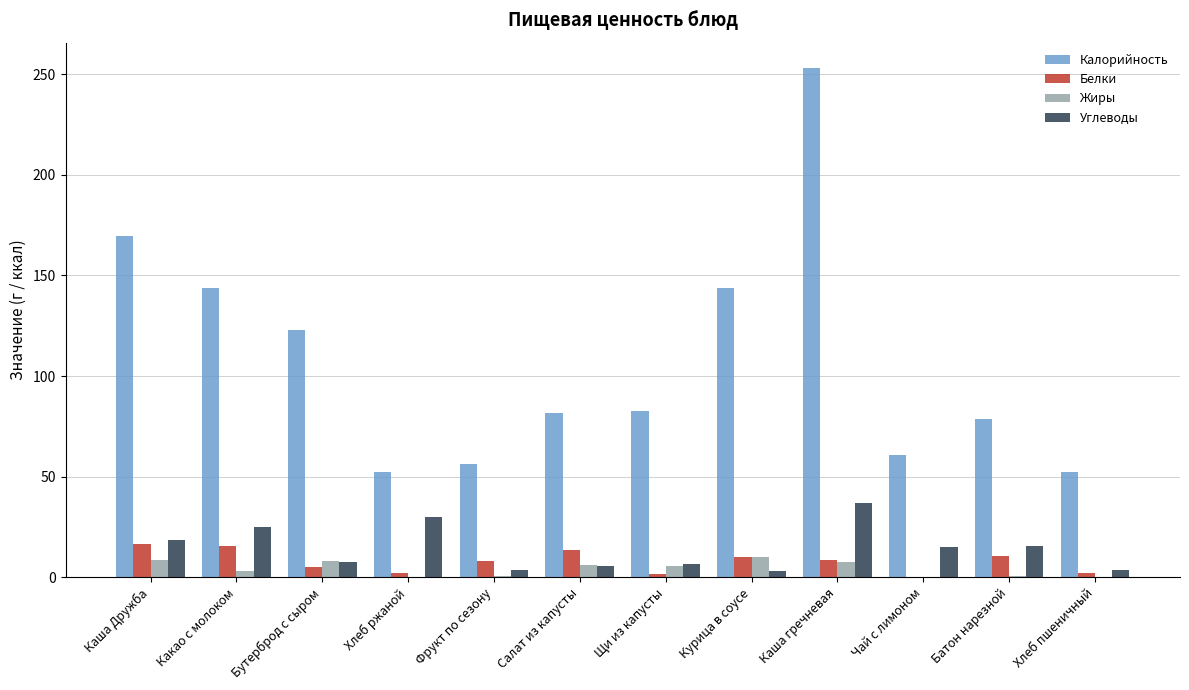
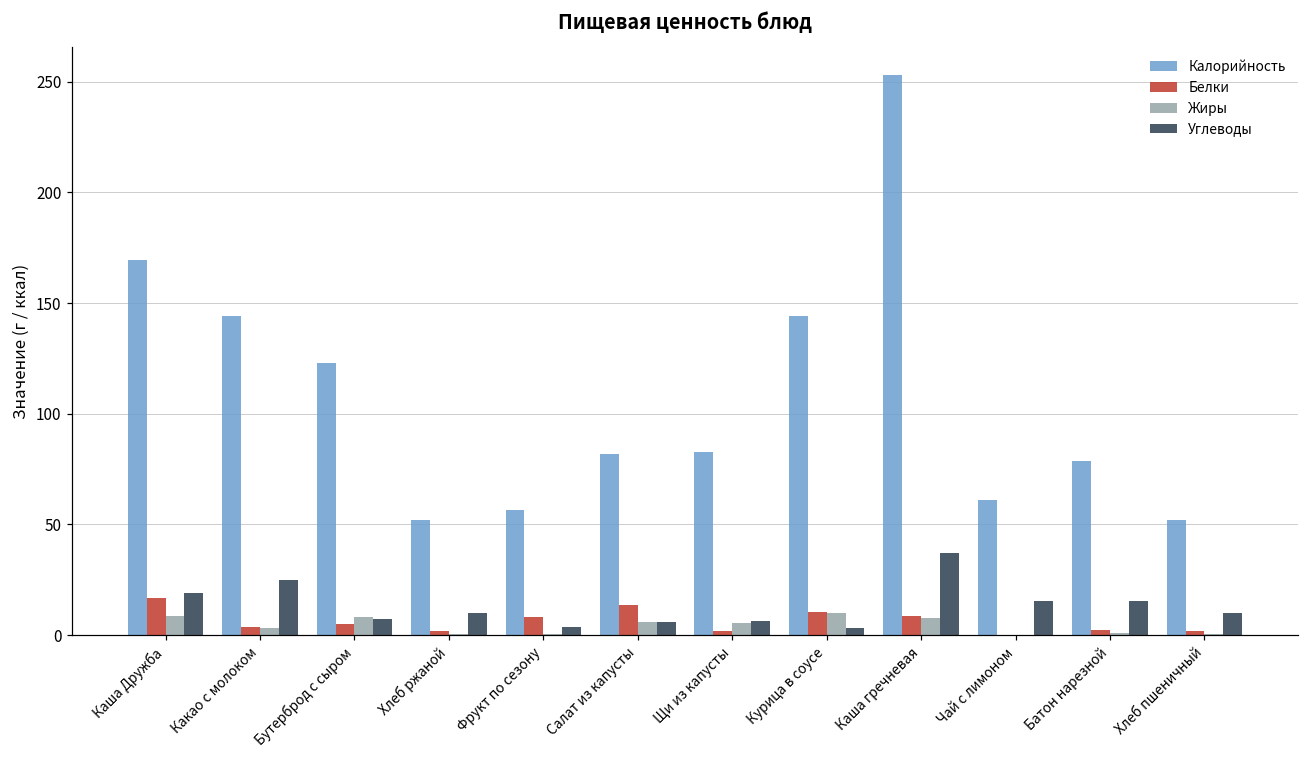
  {
    "Белки": {
      "Каша Дружба": 17,
-     "Какао с молоком": 16,
+     "Какао с молоком": 4,
      "Бутерброд с сыром": 5,
      "Хлеб ржаной": 2,
      "Фрукт по сезону": 8,
      "Салат из капусты": 14,
      "Щи из капусты": 2,
      "Курица в соусе": 10,
      "Каша гречневая": 9,
-     "Батон нарезной": 11,
+     "Батон нарезной": 2,
      "Хлеб пшеничный": 2
    },
    "Углеводы": {
      "Каша Дружба": 19,
      "Какао с молоком": 25,
      "Бутерброд с сыром": 7,
-     "Хлеб ржаной": 30,
+     "Хлеб ржаной": 10,
      "Фрукт по сезону": 4,
      "Салат из капусты": 6,
      "Щи из капусты": 7,
      "Курица в соусе": 3,
      "Каша гречневая": 37,
      "Чай с лимоном": 15,
      "Батон нарезной": 15,
-     "Хлеб пшеничный": 4
+     "Хлеб пшеничный": 10
    }
  }
